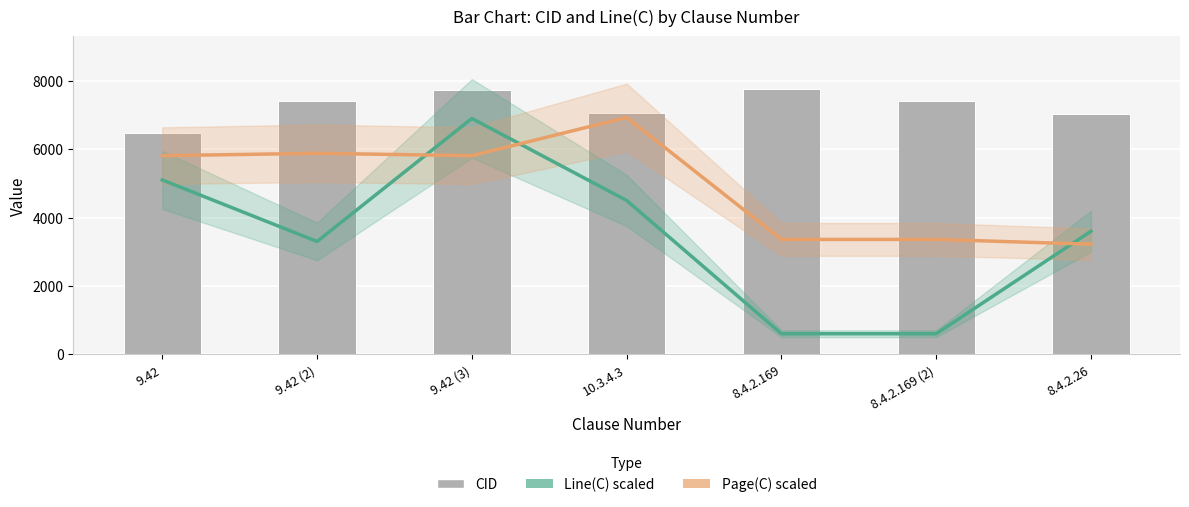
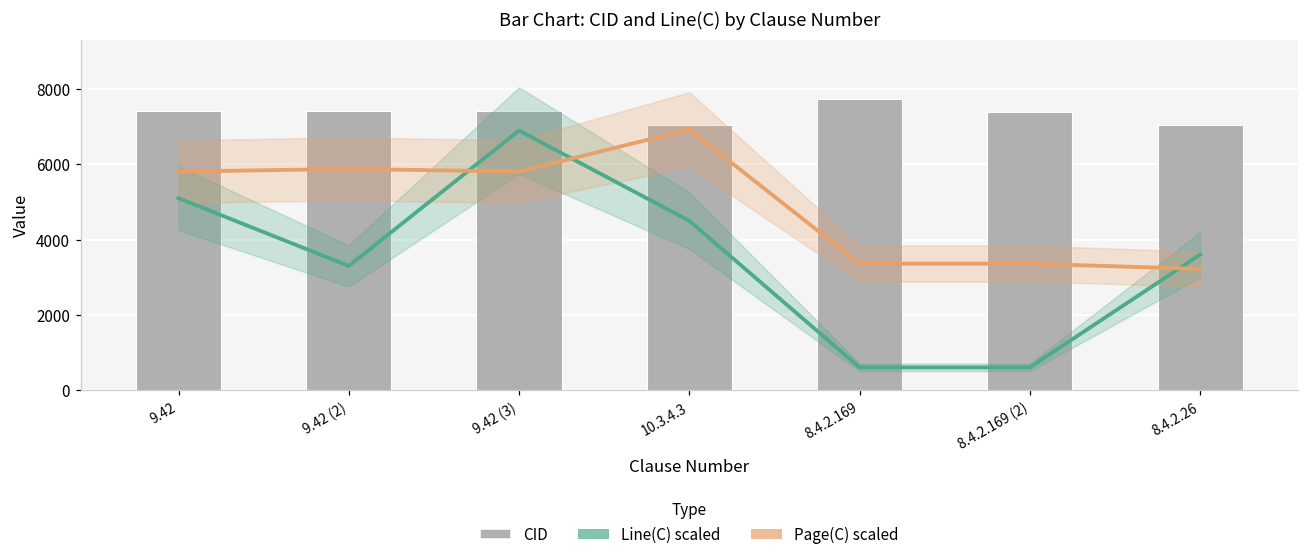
  {
    "CID": {
-     "9.42": 6500,
+     "9.42": 7400,
      "9.42 (2)": 7400,
-     "9.42 (3)": 7700,
+     "9.42 (3)": 7400,
      "10.3.4.3": 7100,
      "8.4.2.169": 7800,
      "8.4.2.169 (2)": 7400,
      "8.4.2.26": 7000
    }
  }
